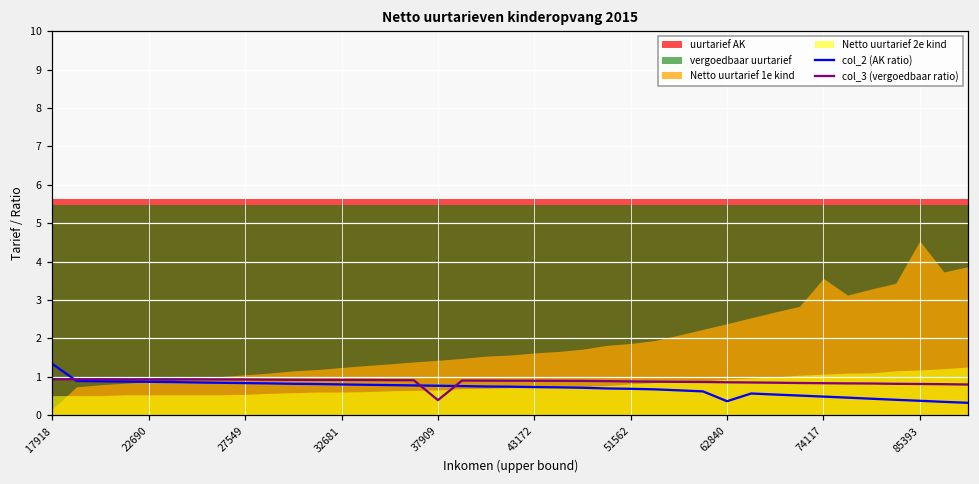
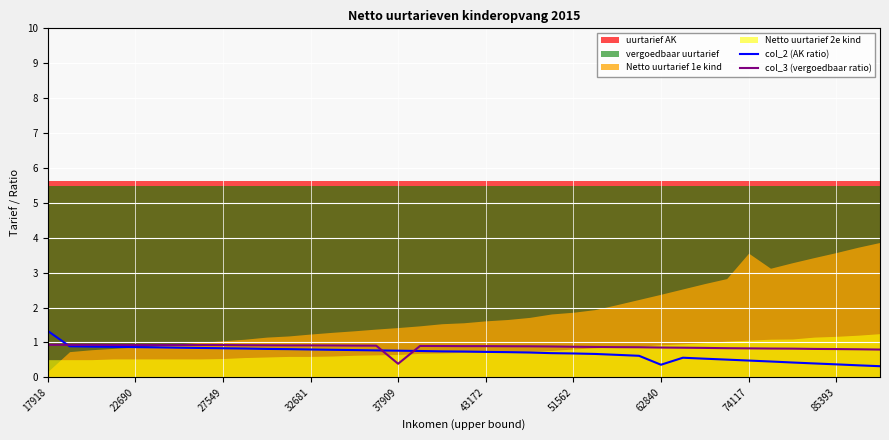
  {
    "col_2 (AK ratio)": {
      "17918": 1.3,
      "27549": 0.8,
      "32681": 0.8,
      "37909": 0.8,
      "51562": 0.7,
      "62840": 0.4,
      "74117": 0.5,
      "85393": 0.4
    },
    "uurtarief AK": {
      "17918": 5.6,
      "22690": 5.6,
      "27549": 5.6,
      "32681": 5.6,
      "37909": 5.6,
      "43172": 5.6,
      "51562": 5.6,
      "62840": 5.6,
      "74117": 5.6,
      "85393": 5.6
    },
    "col_3 (vergoedbaar ratio)": {
      "17918": 0.9,
      "27549": 0.9,
      "32681": 0.9,
      "37909": 0.4,
      "43172": 0.9,
      "62840": 0.9,
      "74117": 0.8,
      "85393": 0.8
    },
    "vergoedbaar uurtarief": {
      "17918": 5.5,
      "22690": 5.5,
      "27549": 5.5,
      "32681": 5.5,
      "37909": 5.5,
      "43172": 5.5,
      "51562": 5.5,
      "62840": 5.5,
      "74117": 5.5,
      "85393": 5.5
    },
    "Netto uurtarief 1e kind": {
      "17918": 0.2,
      "27549": 1.0,
      "32681": 1.2,
      "37909": 1.4,
      "43172": 1.6,
      "51562": 1.9,
      "62840": 2.4,
      "74117": 3.6,
-     "85393": 4.5
+     "85393": 3.6
    },
    "Netto uurtarief 2e kind": {
      "17918": 0.5,
      "22690": 0.5,
      "27549": 0.5,
      "32681": 0.6,
      "37909": 0.7,
      "62840": 0.9,
      "74117": 1.1,
      "85393": 1.2
    }
  }
